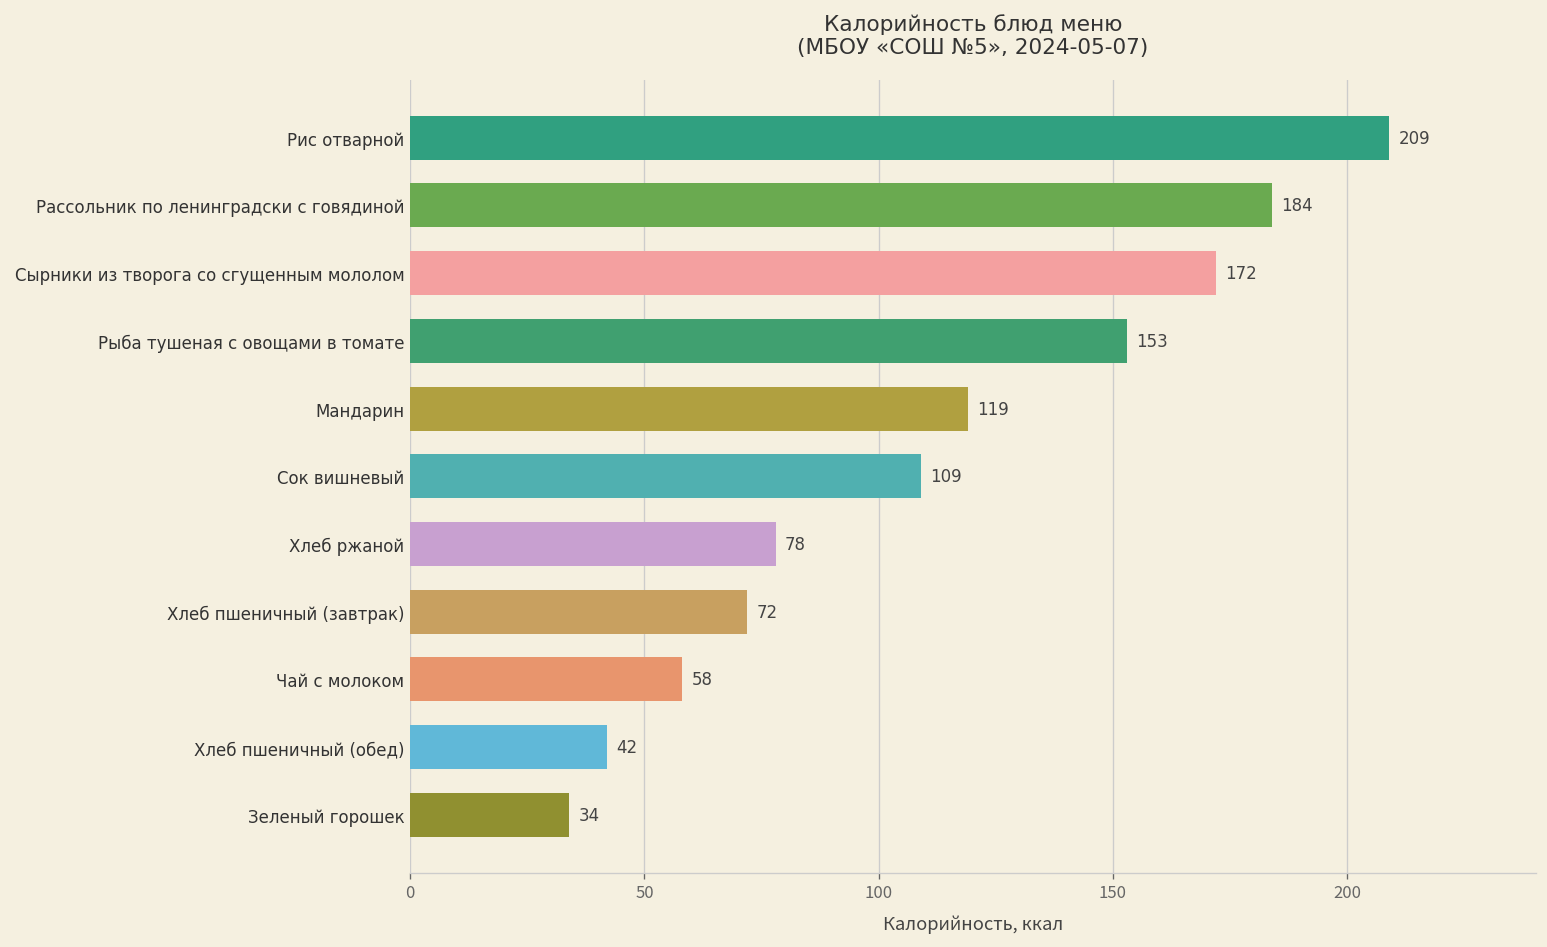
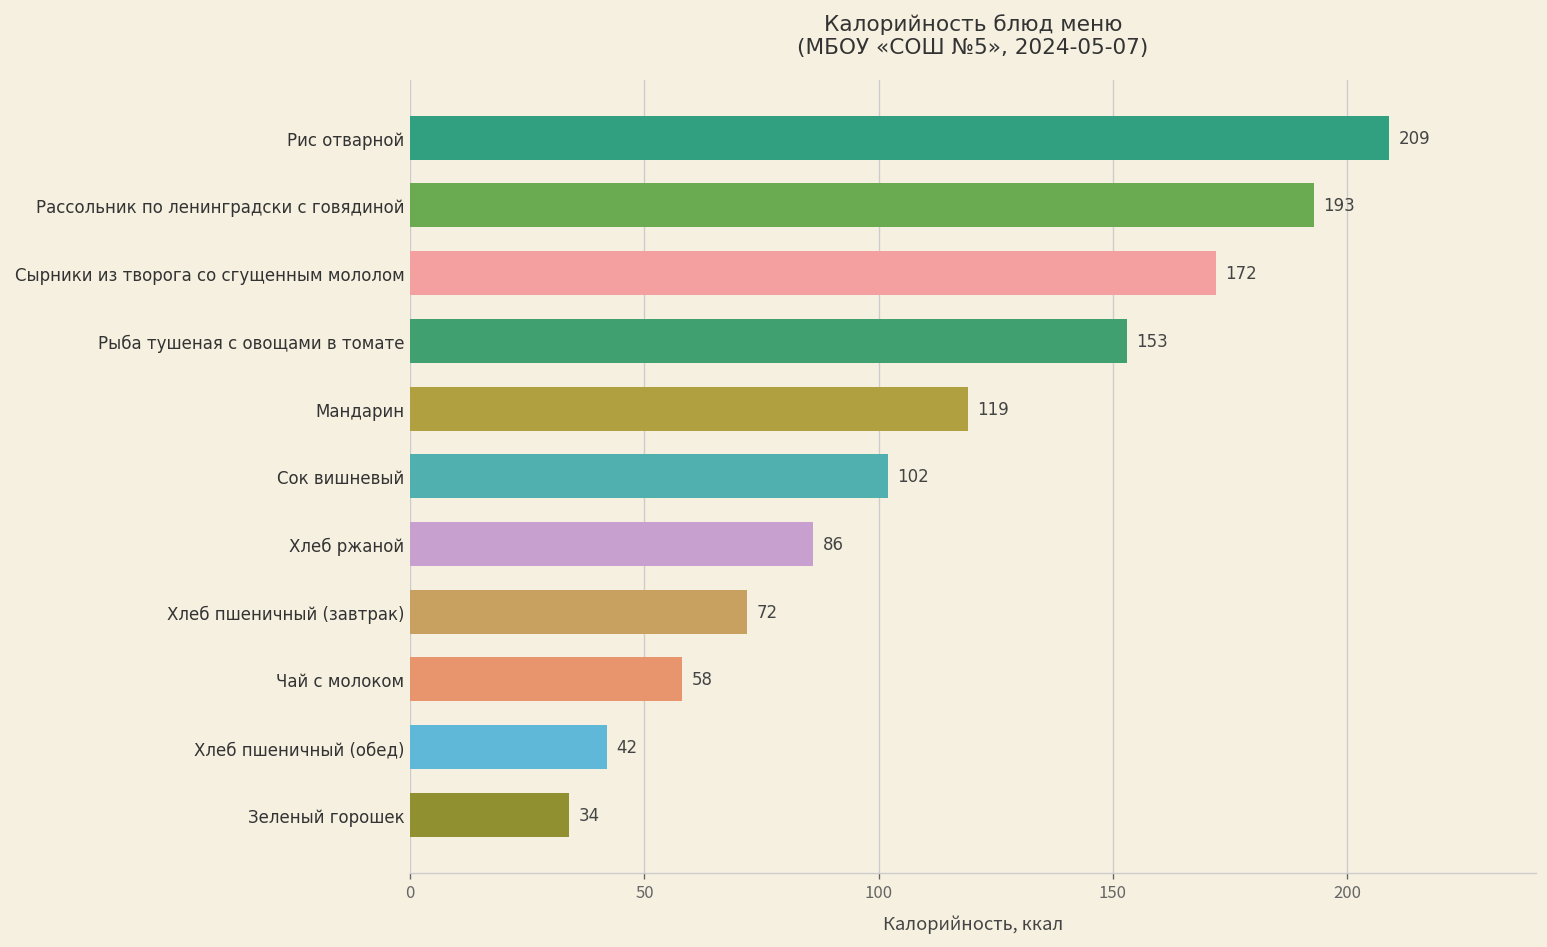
  {
    "Рис отварной": 209,
-   "Рассольник по ленинградски с говядиной": 184,
+   "Рассольник по ленинградски с говядиной": 193,
    "Сырники из творога со сгущенным мололом": 172,
    "Рыба тушеная с овощами в томате": 153,
    "Мандарин": 119,
-   "Сок вишневый": 109,
-   "Хлеб ржаной": 78,
+   "Сок вишневый": 102,
+   "Хлеб ржаной": 86,
    "Хлеб пшеничный (завтрак)": 72,
    "Чай с молоком": 58,
    "Хлеб пшеничный (обед)": 42,
    "Зеленый горошек": 34
  }
